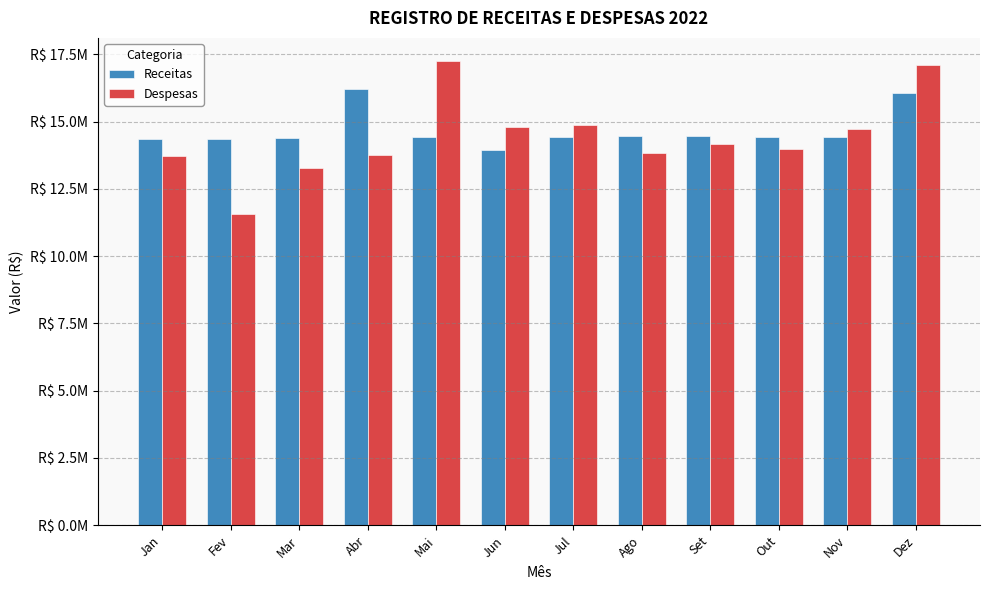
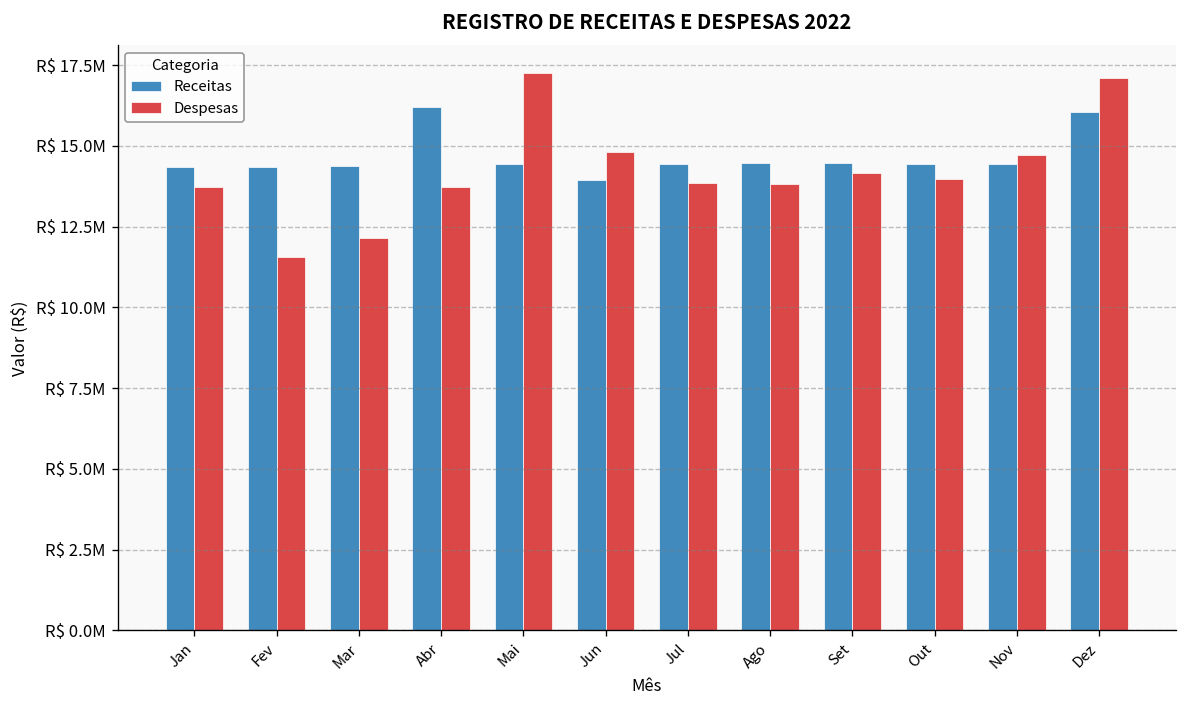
  {
    "Receitas": {
      "Jan": "R$ 14300000",
      "Fev": "R$ 14400000",
      "Mar": "R$ 14400000",
      "Abr": "R$ 16200000",
      "Mai": "R$ 14400000",
      "Jun": "R$ 13900000",
      "Jul": "R$ 14400000",
      "Ago": "R$ 14500000",
      "Set": "R$ 14500000",
      "Out": "R$ 14400000",
      "Nov": "R$ 14400000",
      "Dez": "R$ 16100000"
    },
    "Despesas": {
      "Jan": "R$ 13700000",
      "Fev": "R$ 11600000",
-     "Mar": "R$ 13300000",
+     "Mar": "R$ 12100000",
      "Abr": "R$ 13700000",
      "Mai": "R$ 17200000",
      "Jun": "R$ 14800000",
-     "Jul": "R$ 14900000",
+     "Jul": "R$ 13900000",
      "Ago": "R$ 13800000",
      "Set": "R$ 14200000",
      "Out": "R$ 14000000",
      "Nov": "R$ 14700000",
      "Dez": "R$ 17100000"
    }
  }
